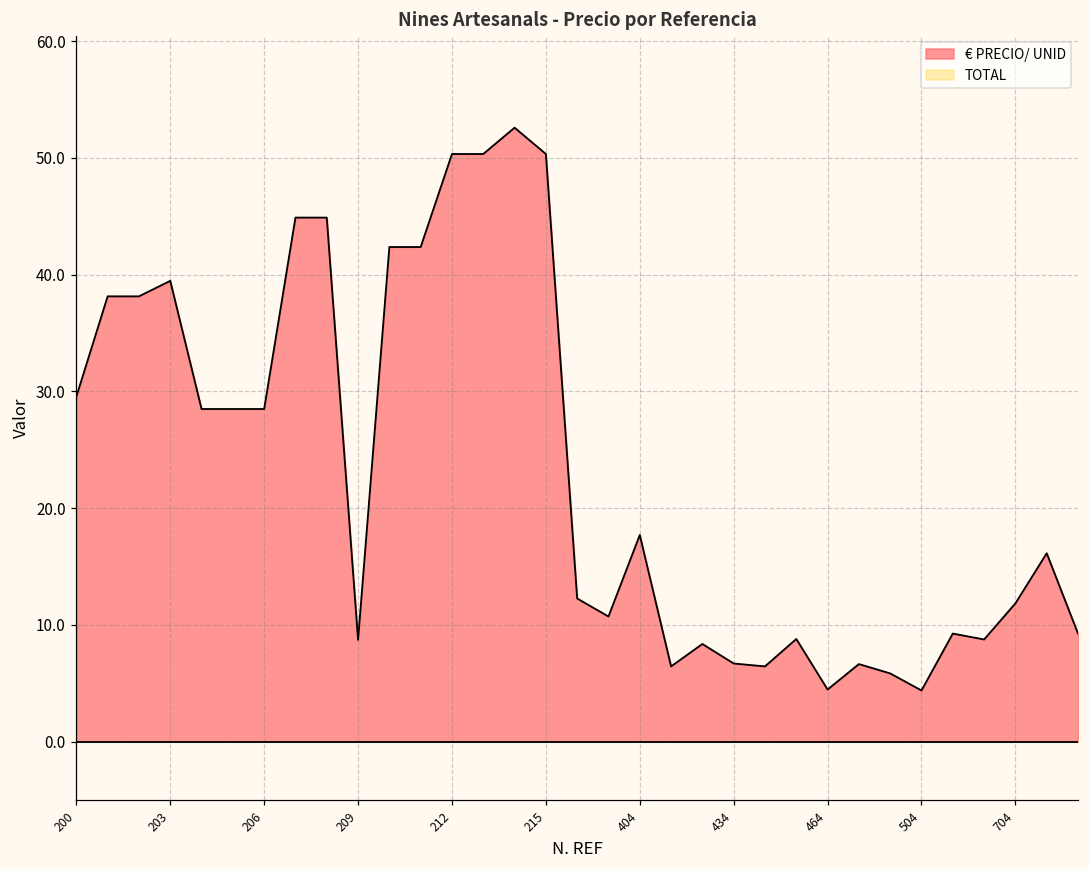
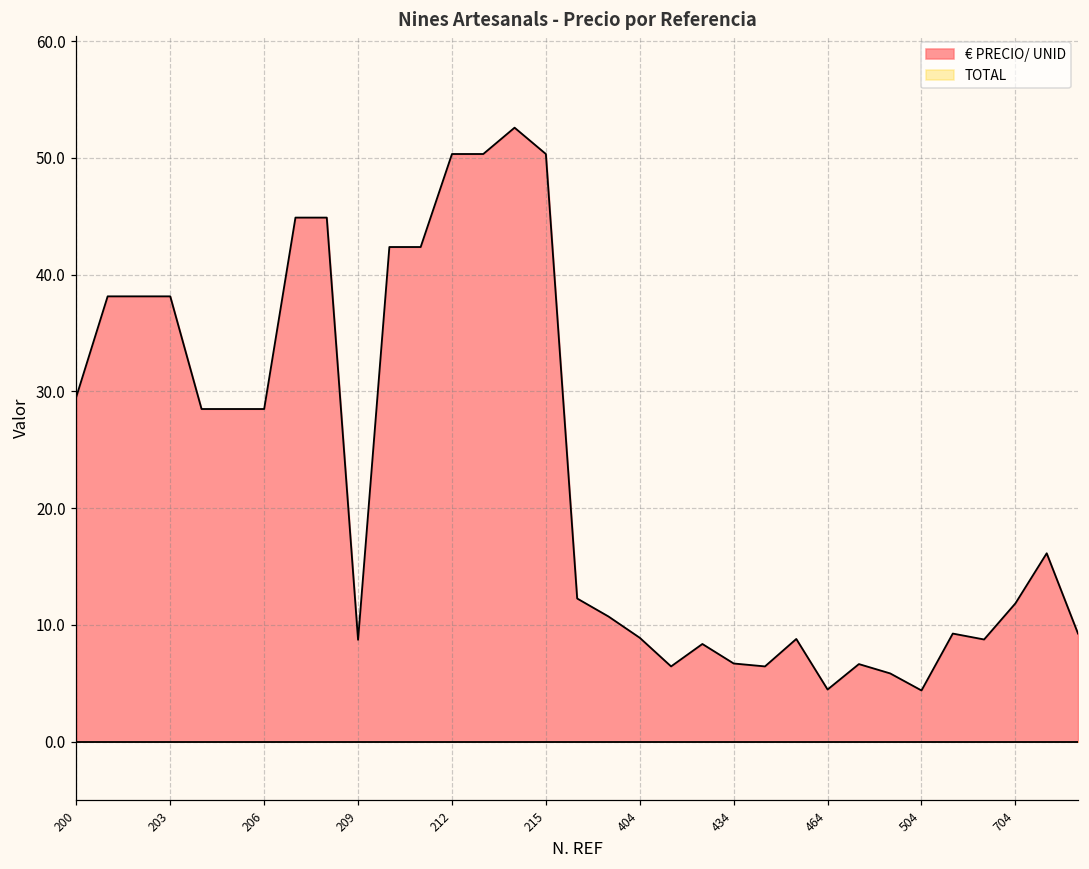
  {
    "€ PRECIO/ UNID": {
      "200": 29.5,
-     "203": 39.5,
+     "203": 38.1,
      "206": 28.5,
      "209": 8.7,
      "212": 50.3,
      "215": 50.3,
-     "404": 17.7,
+     "404": 8.9,
      "434": 6.7,
      "464": 4.5,
      "504": 4.4,
      "704": 11.8
    },
    "TOTAL": {
      "200": 0.0,
      "203": 0.0,
      "206": 0.0,
      "209": 0.0,
      "212": 0.0,
      "215": 0.0,
      "404": 0.0,
      "434": 0.0,
      "464": 0.0,
      "504": 0.0,
      "704": 0.0
    }
  }
